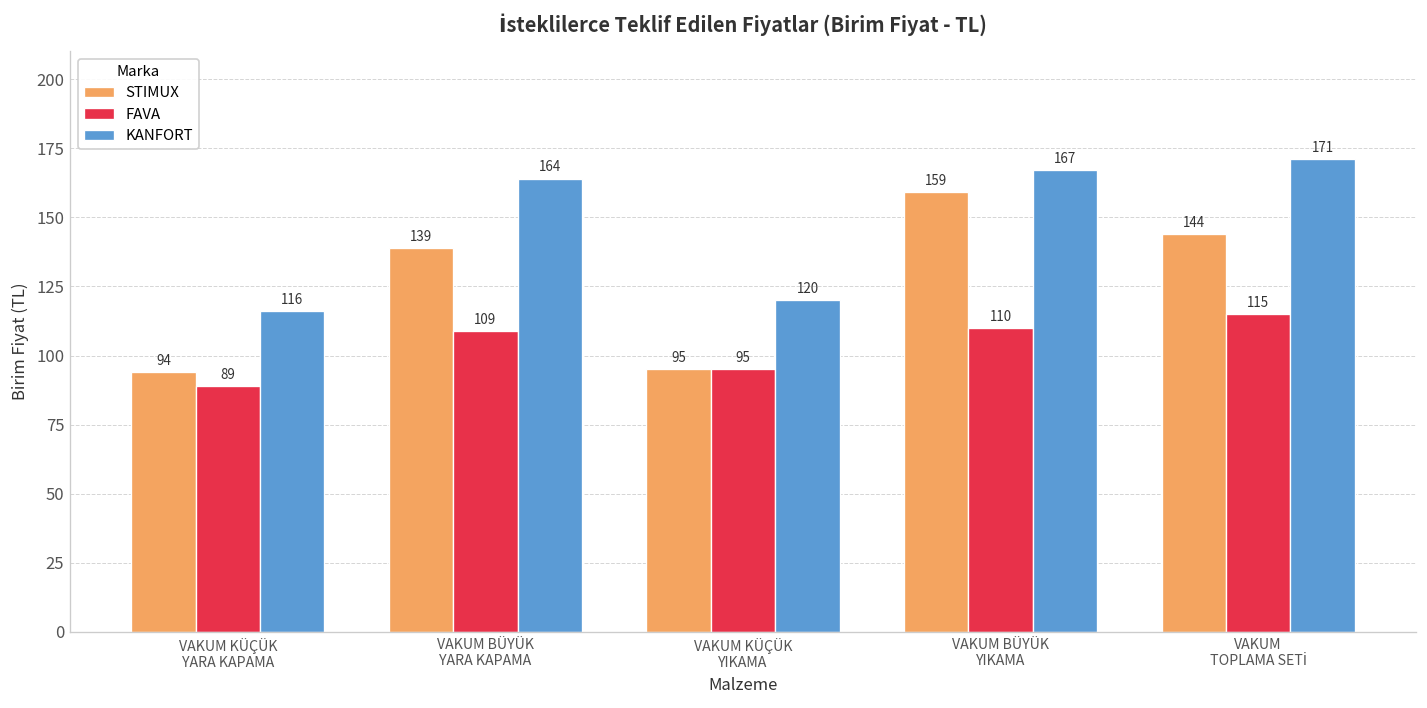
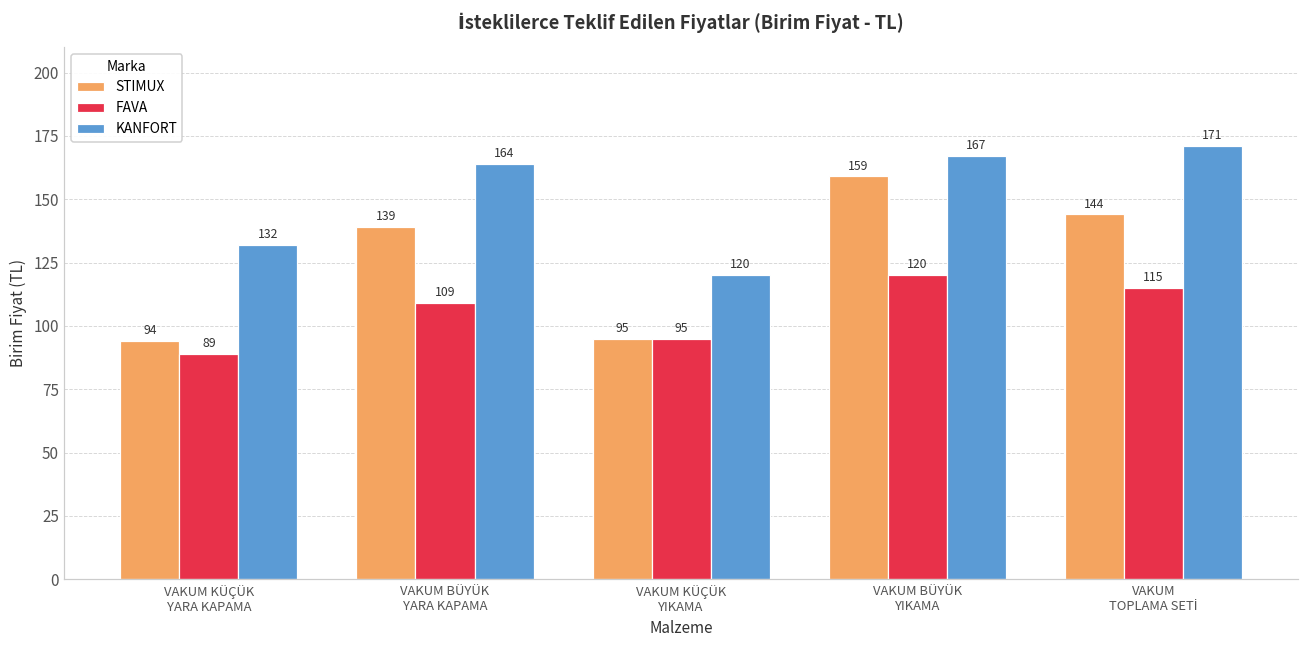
  {
    "STIMUX": {
      "VAKUM KÜÇÜK YARA KAPAMA": 94,
      "VAKUM BÜYÜK YARA KAPAMA": 139,
      "VAKUM KÜÇÜK YIKAMA": 95,
      "VAKUM BÜYÜK YIKAMA": 159,
      "VAKUM TOPLAMA SETİ": 144
    },
    "FAVA": {
      "VAKUM KÜÇÜK YARA KAPAMA": 89,
      "VAKUM BÜYÜK YARA KAPAMA": 109,
      "VAKUM KÜÇÜK YIKAMA": 95,
-     "VAKUM BÜYÜK YIKAMA": 110,
+     "VAKUM BÜYÜK YIKAMA": 120,
      "VAKUM TOPLAMA SETİ": 115
    },
    "KANFORT": {
-     "VAKUM KÜÇÜK YARA KAPAMA": 116,
+     "VAKUM KÜÇÜK YARA KAPAMA": 132,
      "VAKUM BÜYÜK YARA KAPAMA": 164,
      "VAKUM KÜÇÜK YIKAMA": 120,
      "VAKUM BÜYÜK YIKAMA": 167,
      "VAKUM TOPLAMA SETİ": 171
    }
  }
